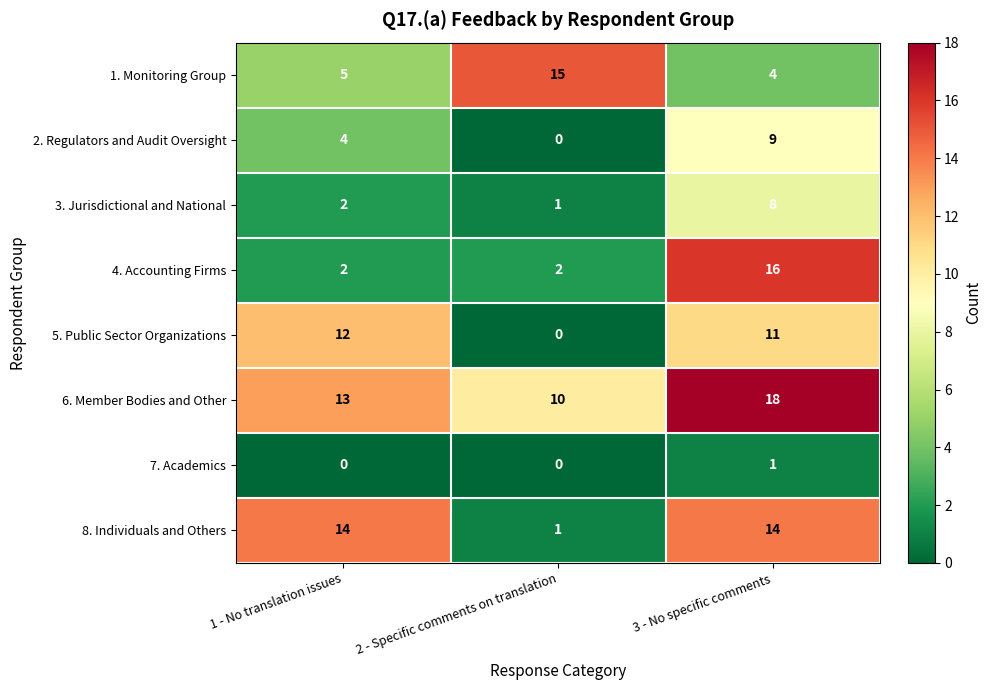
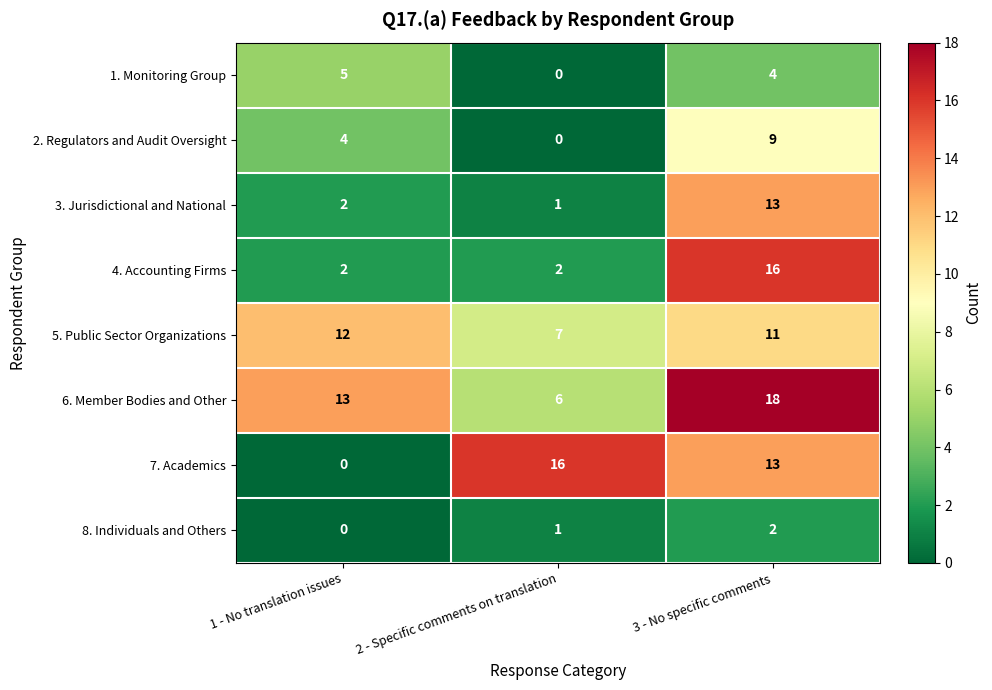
  {
    "1. Monitoring Group": {
      "1 - No translation issues": 5,
-     "2 - Specific comments on translation": 15,
+     "2 - Specific comments on translation": 0,
      "3 - No specific comments": 4
    },
    "2. Regulators and Audit Oversight": {
      "1 - No translation issues": 4,
      "2 - Specific comments on translation": 0,
      "3 - No specific comments": 9
    },
    "3. Jurisdictional and National": {
      "1 - No translation issues": 2,
      "2 - Specific comments on translation": 1,
-     "3 - No specific comments": 8
+     "3 - No specific comments": 13
    },
    "4. Accounting Firms": {
      "1 - No translation issues": 2,
      "2 - Specific comments on translation": 2,
      "3 - No specific comments": 16
    },
    "5. Public Sector Organizations": {
      "1 - No translation issues": 12,
-     "2 - Specific comments on translation": 0,
+     "2 - Specific comments on translation": 7,
      "3 - No specific comments": 11
    },
    "6. Member Bodies and Other": {
      "1 - No translation issues": 13,
-     "2 - Specific comments on translation": 10,
+     "2 - Specific comments on translation": 6,
      "3 - No specific comments": 18
    },
    "7. Academics": {
      "1 - No translation issues": 0,
-     "2 - Specific comments on translation": 0,
-     "3 - No specific comments": 1
+     "2 - Specific comments on translation": 16,
+     "3 - No specific comments": 13
    },
    "8. Individuals and Others": {
-     "1 - No translation issues": 14,
+     "1 - No translation issues": 0,
      "2 - Specific comments on translation": 1,
-     "3 - No specific comments": 14
+     "3 - No specific comments": 2
    }
  }
